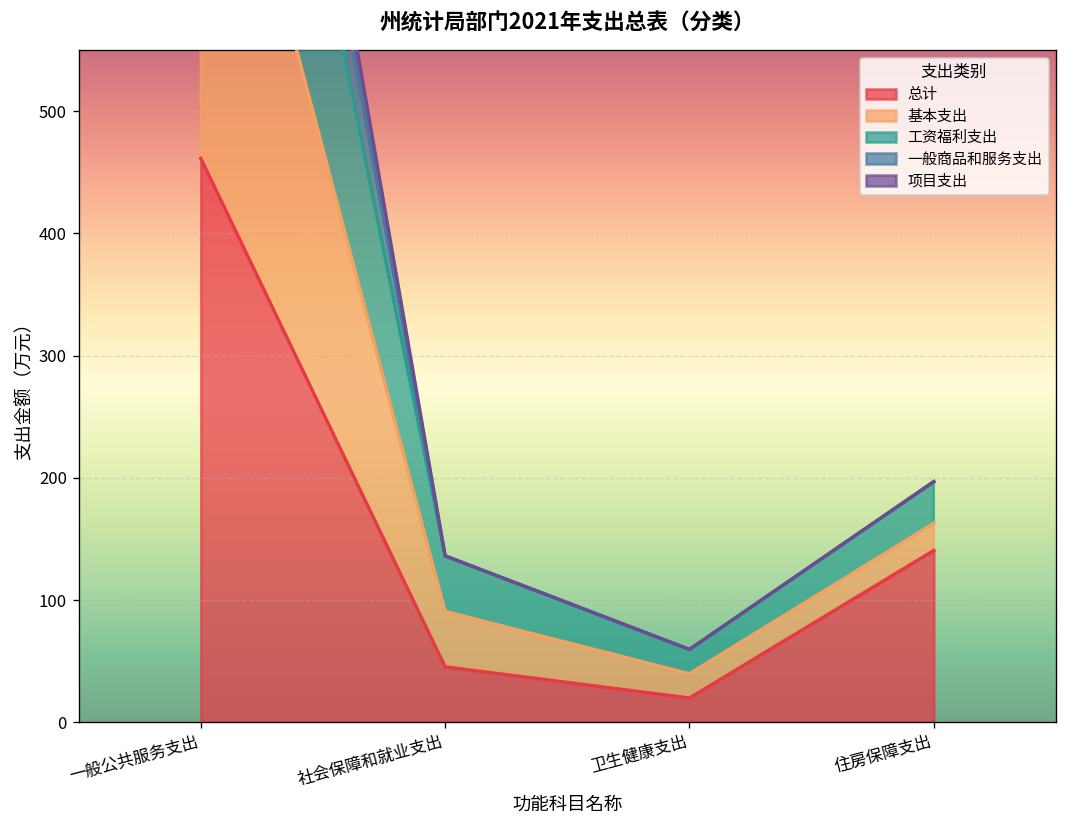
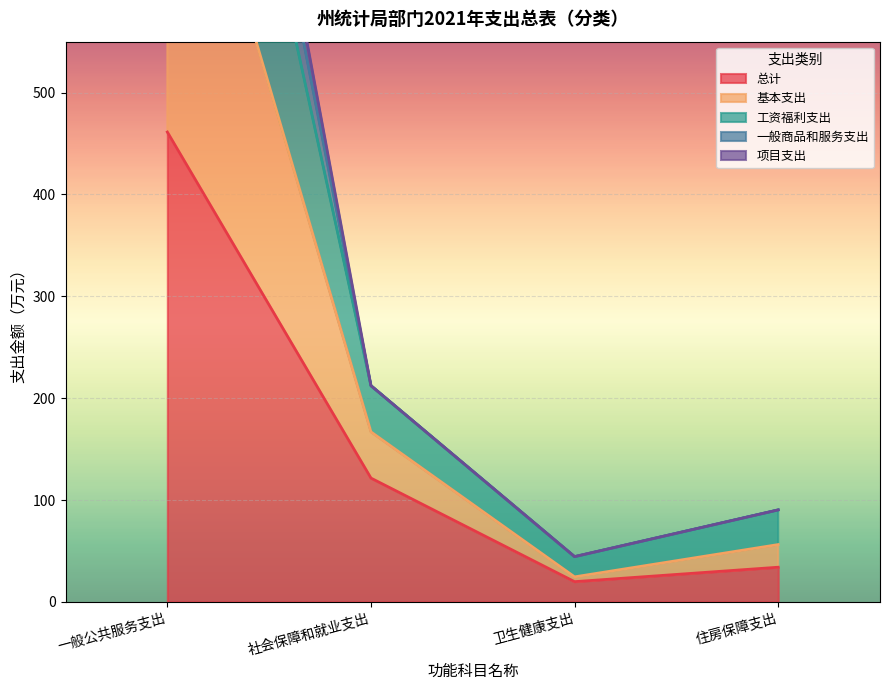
  {
    "总计": {
      "一般公共服务支出": 461,
-     "社会保障和就业支出": 45,
+     "社会保障和就业支出": 122,
      "卫生健康支出": 20,
-     "住房保障支出": 141
+     "住房保障支出": 34
    },
    "基本支出": {
      "社会保障和就业支出": 45,
-     "卫生健康支出": 20,
+     "卫生健康支出": 5,
      "住房保障支出": 22
    }
  }
